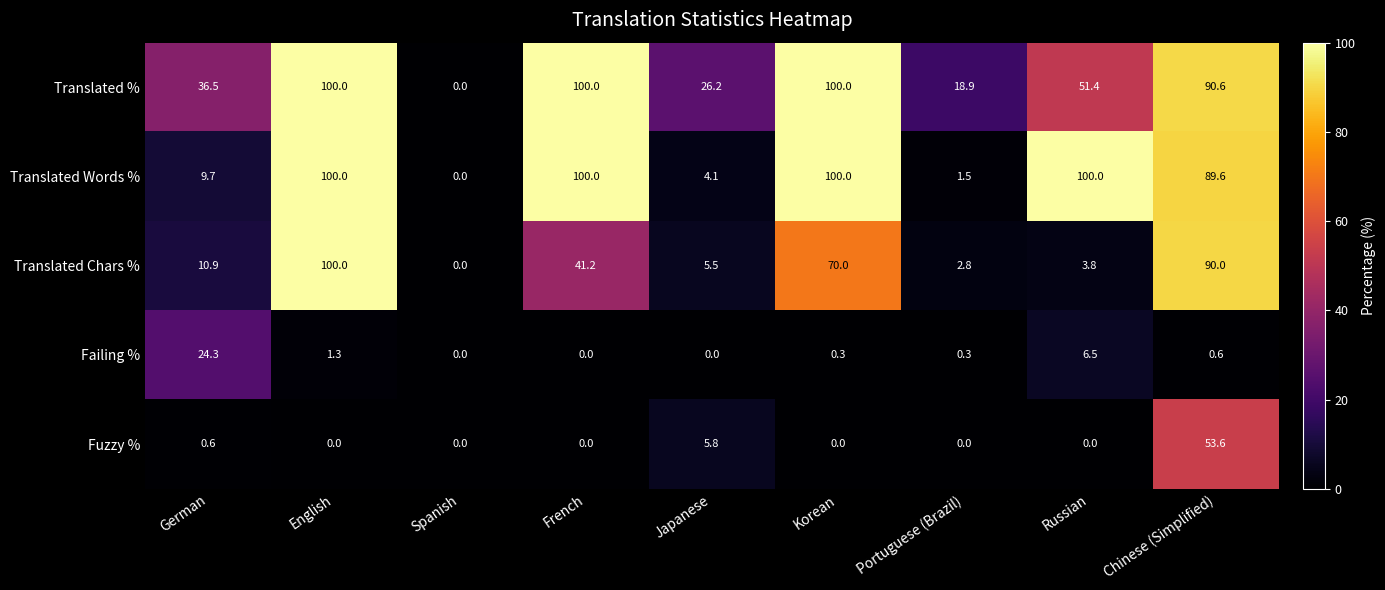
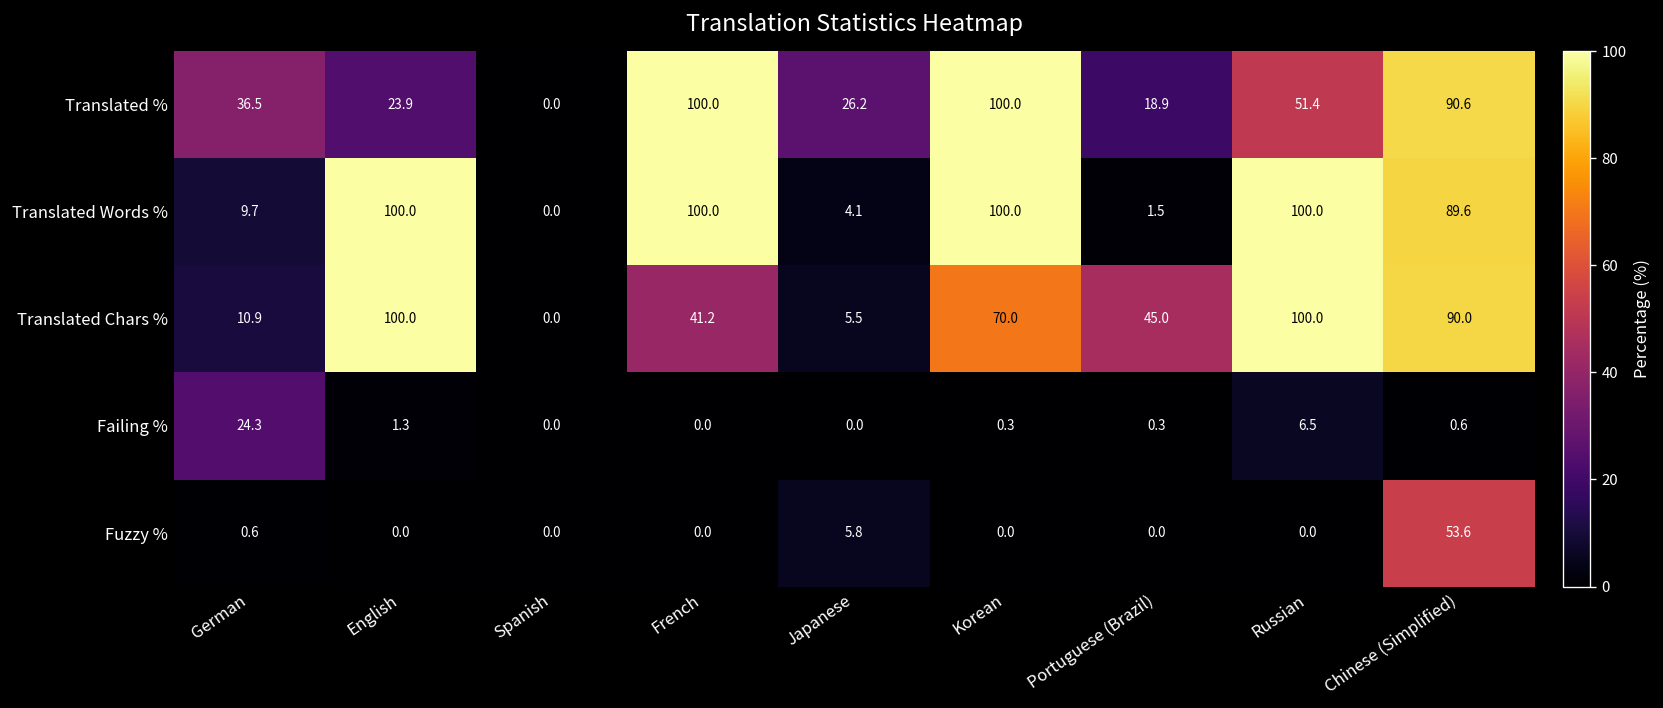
  {
    "Translated %": {
      "German": 36.5,
-     "English": 100.0,
+     "English": 23.9,
      "Spanish": 0.0,
      "French": 100.0,
      "Japanese": 26.2,
      "Korean": 100.0,
      "Portuguese (Brazil)": 18.9,
      "Russian": 51.4,
      "Chinese (Simplified)": 90.6
    },
    "Translated Words %": {
      "German": 9.7,
      "English": 100.0,
      "Spanish": 0.0,
      "French": 100.0,
      "Japanese": 4.1,
      "Korean": 100.0,
      "Portuguese (Brazil)": 1.5,
      "Russian": 100.0,
      "Chinese (Simplified)": 89.6
    },
    "Translated Chars %": {
      "German": 10.9,
      "English": 100.0,
      "Spanish": 0.0,
      "French": 41.2,
      "Japanese": 5.5,
      "Korean": 70.0,
-     "Portuguese (Brazil)": 2.8,
-     "Russian": 3.8,
+     "Portuguese (Brazil)": 45.0,
+     "Russian": 100.0,
      "Chinese (Simplified)": 90.0
    },
    "Failing %": {
      "German": 24.3,
      "English": 1.3,
      "Spanish": 0.0,
      "French": 0.0,
      "Japanese": 0.0,
      "Korean": 0.3,
      "Portuguese (Brazil)": 0.3,
      "Russian": 6.5,
      "Chinese (Simplified)": 0.6
    },
    "Fuzzy %": {
      "German": 0.6,
      "English": 0.0,
      "Spanish": 0.0,
      "French": 0.0,
      "Japanese": 5.8,
      "Korean": 0.0,
      "Portuguese (Brazil)": 0.0,
      "Russian": 0.0,
      "Chinese (Simplified)": 53.6
    }
  }
